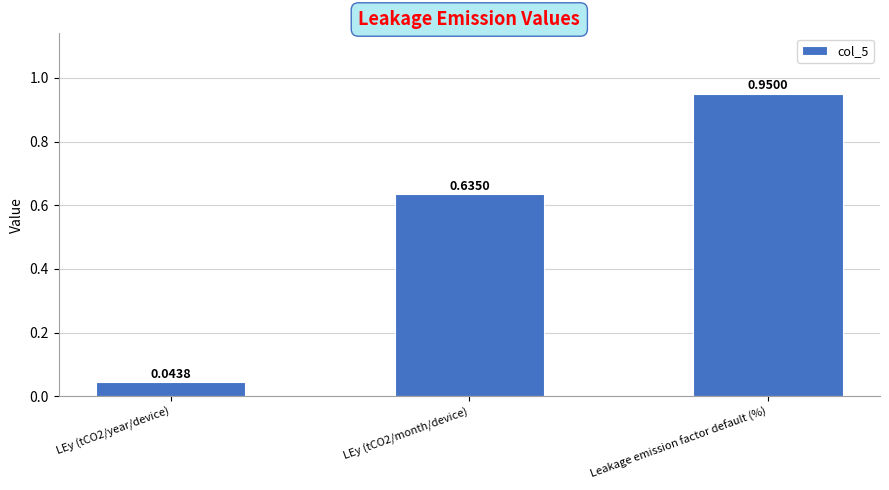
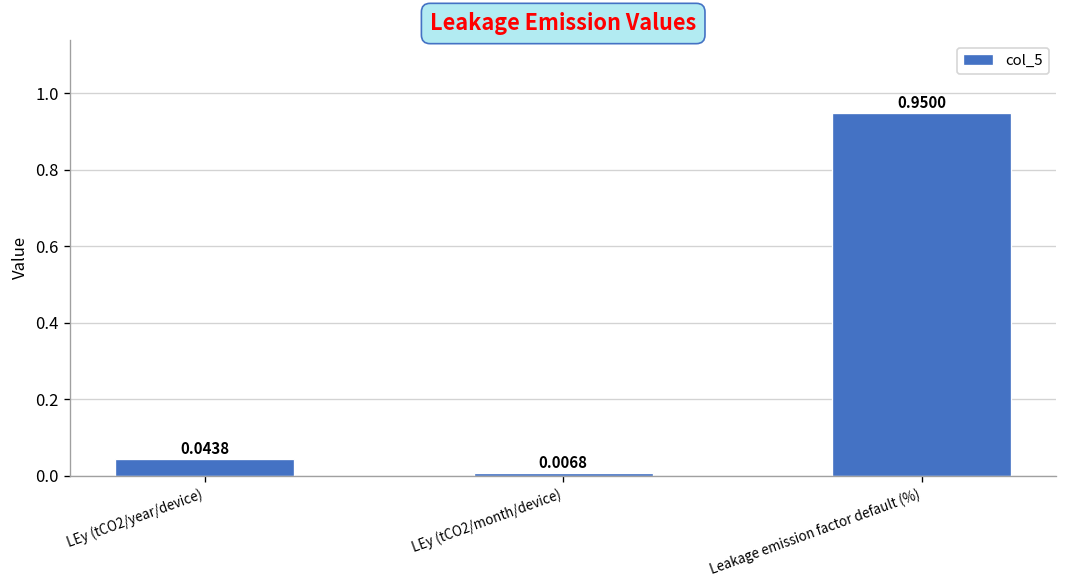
  {
    "LEy (tCO2/year/device)": 0.0438,
-   "LEy (tCO2/month/device)": 0.6350,
+   "LEy (tCO2/month/device)": 0.0068,
    "Leakage emission factor default (%)": 0.9500
  }
